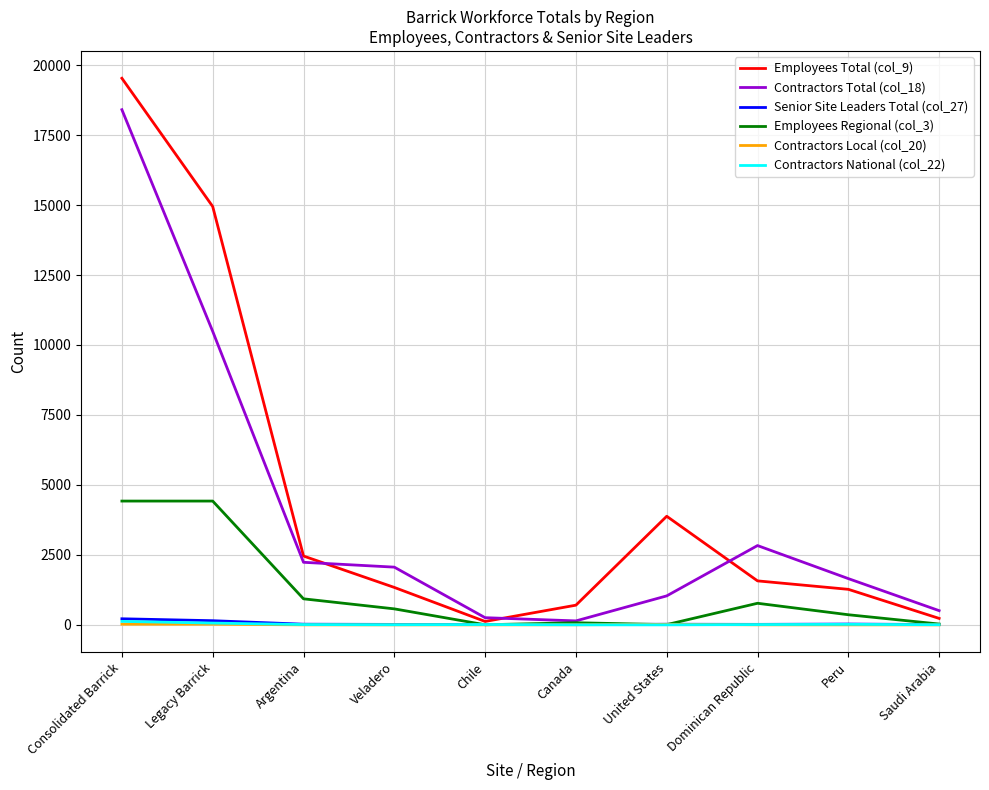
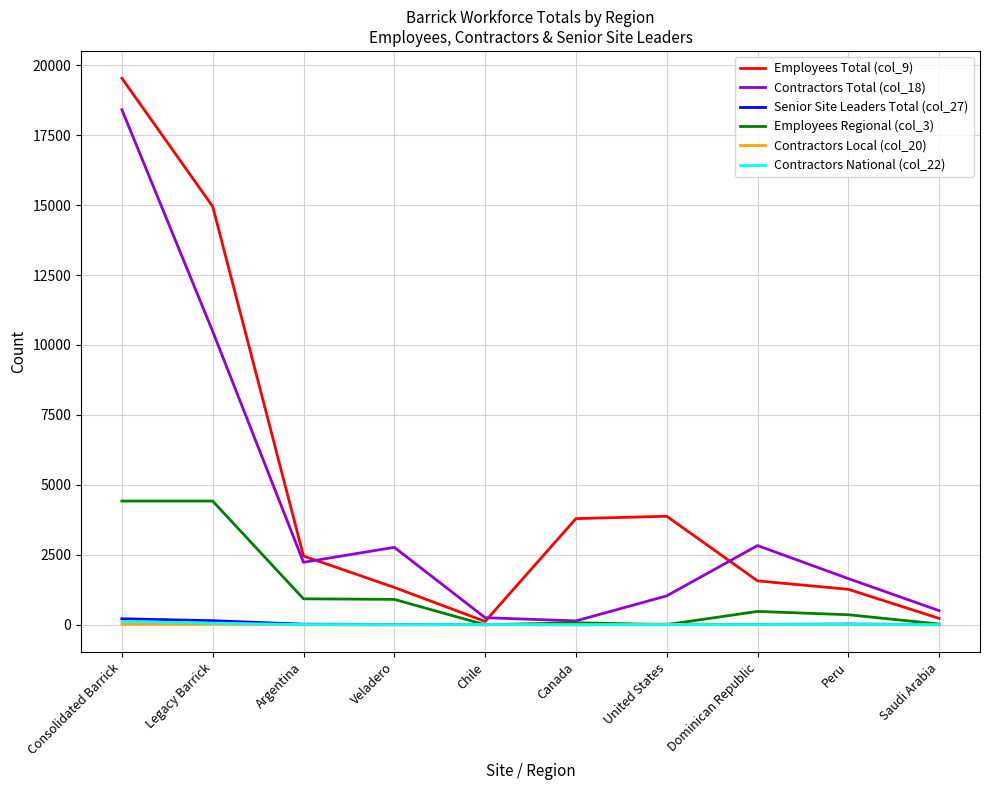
  {
    "Employees Total (col_9)": {
      "Consolidated Barrick": 19500,
      "Legacy Barrick": 14900,
      "Argentina": 2500,
      "Veladero": 1300,
      "Chile": 100,
-     "Canada": 700,
+     "Canada": 3800,
      "United States": 3900,
      "Dominican Republic": 1600,
      "Peru": 1300,
      "Saudi Arabia": 200
    },
    "Contractors Total (col_18)": {
      "Consolidated Barrick": 18400,
      "Legacy Barrick": 10500,
      "Argentina": 2200,
-     "Veladero": 2100,
+     "Veladero": 2800,
      "Chile": 300,
      "United States": 1000,
      "Dominican Republic": 2800,
      "Peru": 1700,
      "Saudi Arabia": 500
    },
    "Senior Site Leaders Total (col_27)": {
      "Consolidated Barrick": 200
    },
    "Employees Regional (col_3)": {
      "Consolidated Barrick": 4400,
      "Legacy Barrick": 4400,
      "Argentina": 900,
-     "Veladero": 600,
-     "Dominican Republic": 800,
+     "Veladero": 900,
+     "Dominican Republic": 500,
      "Peru": 400
    },
    "Contractors Local (col_20)": {
      "Consolidated Barrick": 0
    },
    "Contractors National (col_22)": {
      "Consolidated Barrick": 100
    }
  }
